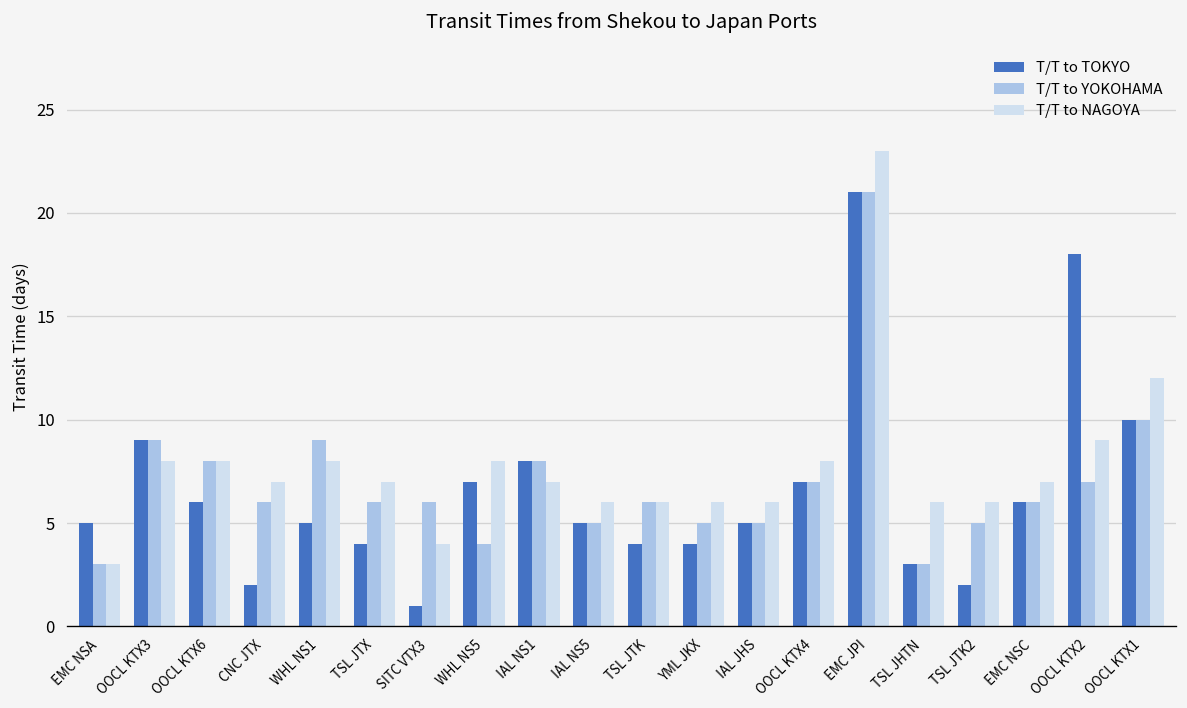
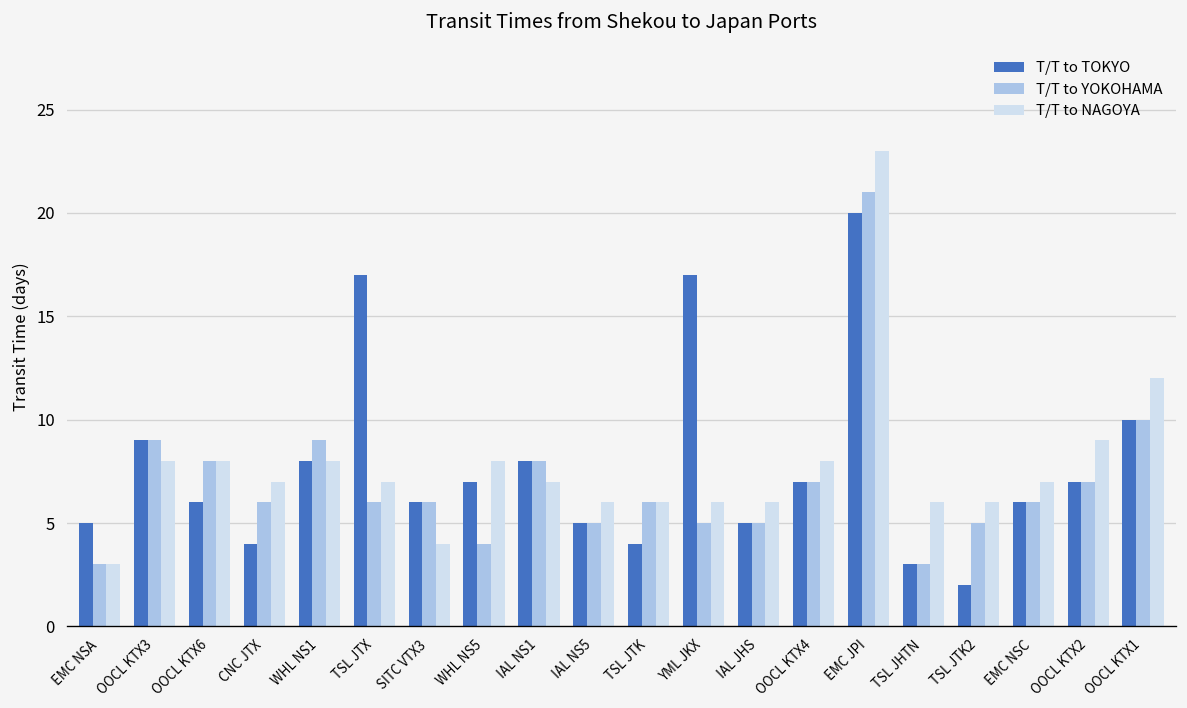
  {
    "T/T to TOKYO": {
      "EMC NSA": 5,
      "OOCL KTX3": 9,
      "OOCL KTX6": 6,
-     "CNC JTX": 2,
-     "WHL NS1": 5,
-     "TSL JTX": 4,
-     "SITC VTX3": 1,
+     "CNC JTX": 4,
+     "WHL NS1": 8,
+     "TSL JTX": 17,
+     "SITC VTX3": 6,
      "WHL NS5": 7,
      "IAL NS1": 8,
      "IAL NS5": 5,
      "TSL JTK": 4,
-     "YML JKX": 4,
+     "YML JKX": 17,
      "IAL JHS": 5,
      "OOCL KTX4": 7,
-     "EMC JPI": 21,
+     "EMC JPI": 20,
      "TSL JHTN": 3,
      "TSL JTK2": 2,
      "EMC NSC": 6,
-     "OOCL KTX2": 18,
+     "OOCL KTX2": 7,
      "OOCL KTX1": 10
    }
  }
